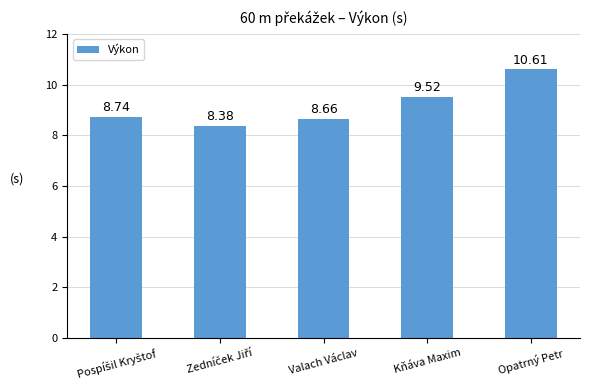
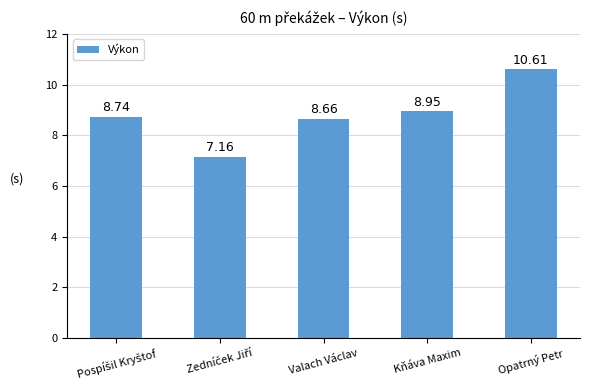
  {
    "Pospíšil Kryštof": 8.74,
-   "Zedníček Jiří": 8.38,
+   "Zedníček Jiří": 7.16,
    "Valach Václav": 8.66,
-   "Kňáva Maxim": 9.52,
+   "Kňáva Maxim": 8.95,
    "Opatrný Petr": 10.61
  }
